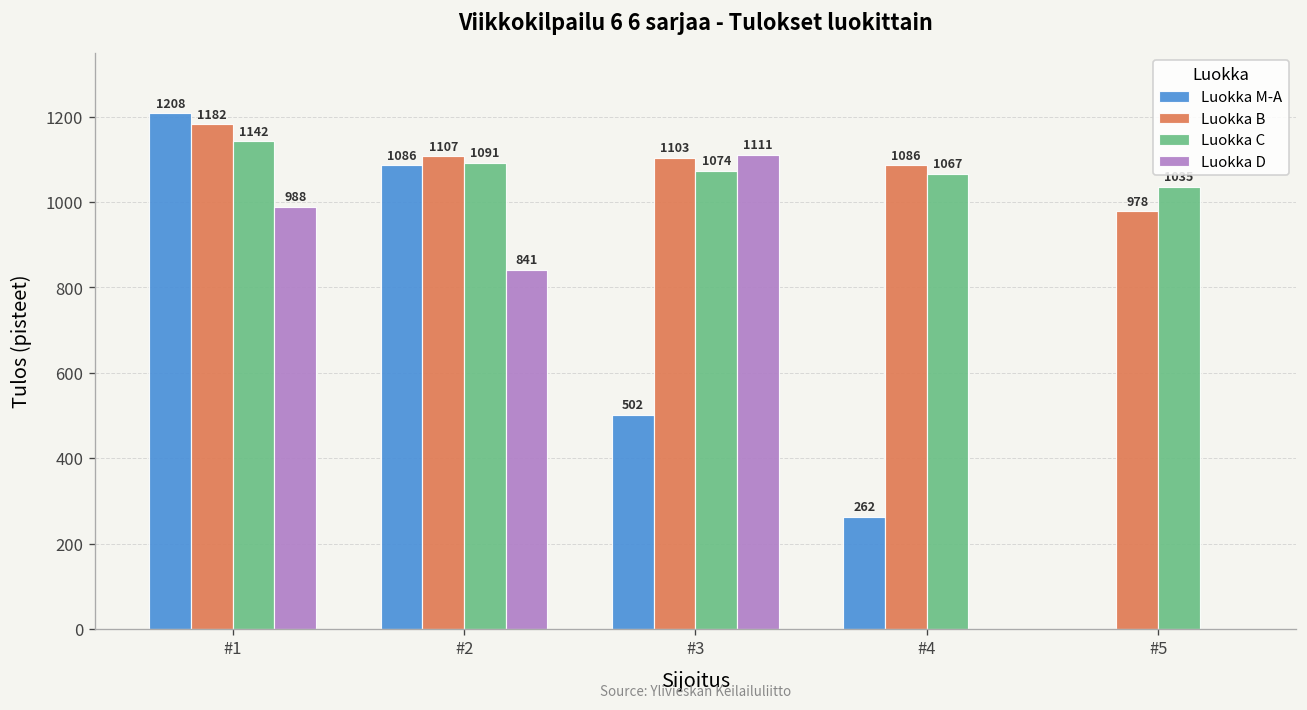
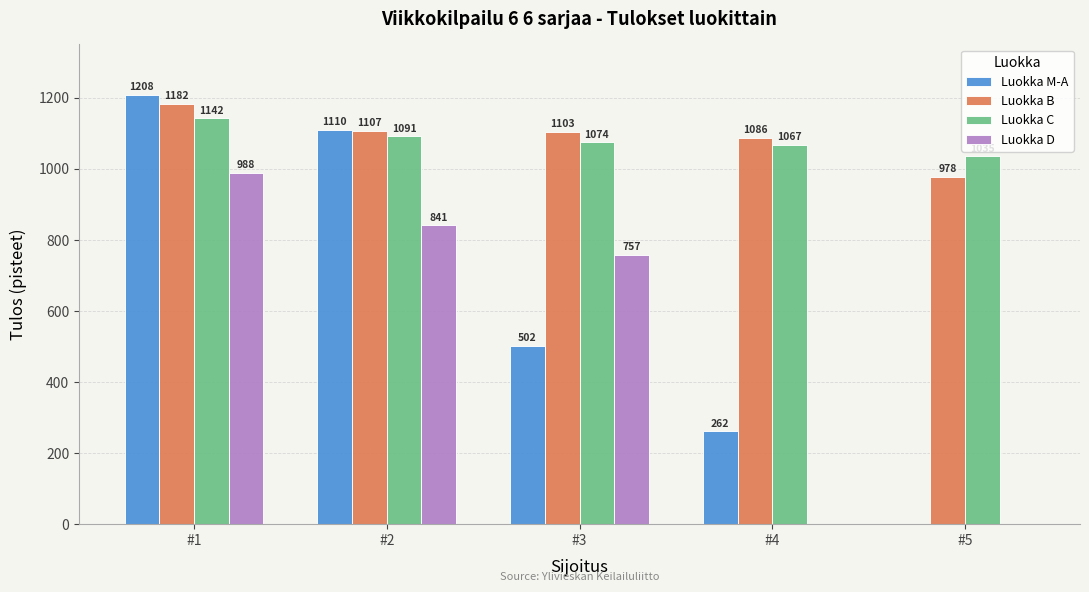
  {
    "Luokka M-A": {
      "#1": 1208,
-     "#2": 1086,
+     "#2": 1110,
      "#3": 502,
      "#4": 262
    },
    "Luokka B": {
      "#1": 1182,
      "#2": 1107,
      "#3": 1103,
      "#4": 1086,
      "#5": 978
    },
    "Luokka C": {
      "#1": 1142,
      "#2": 1091,
      "#3": 1074,
      "#4": 1067
    },
    "Luokka D": {
      "#1": 988,
      "#2": 841,
-     "#3": 1111
+     "#3": 757
    }
  }
